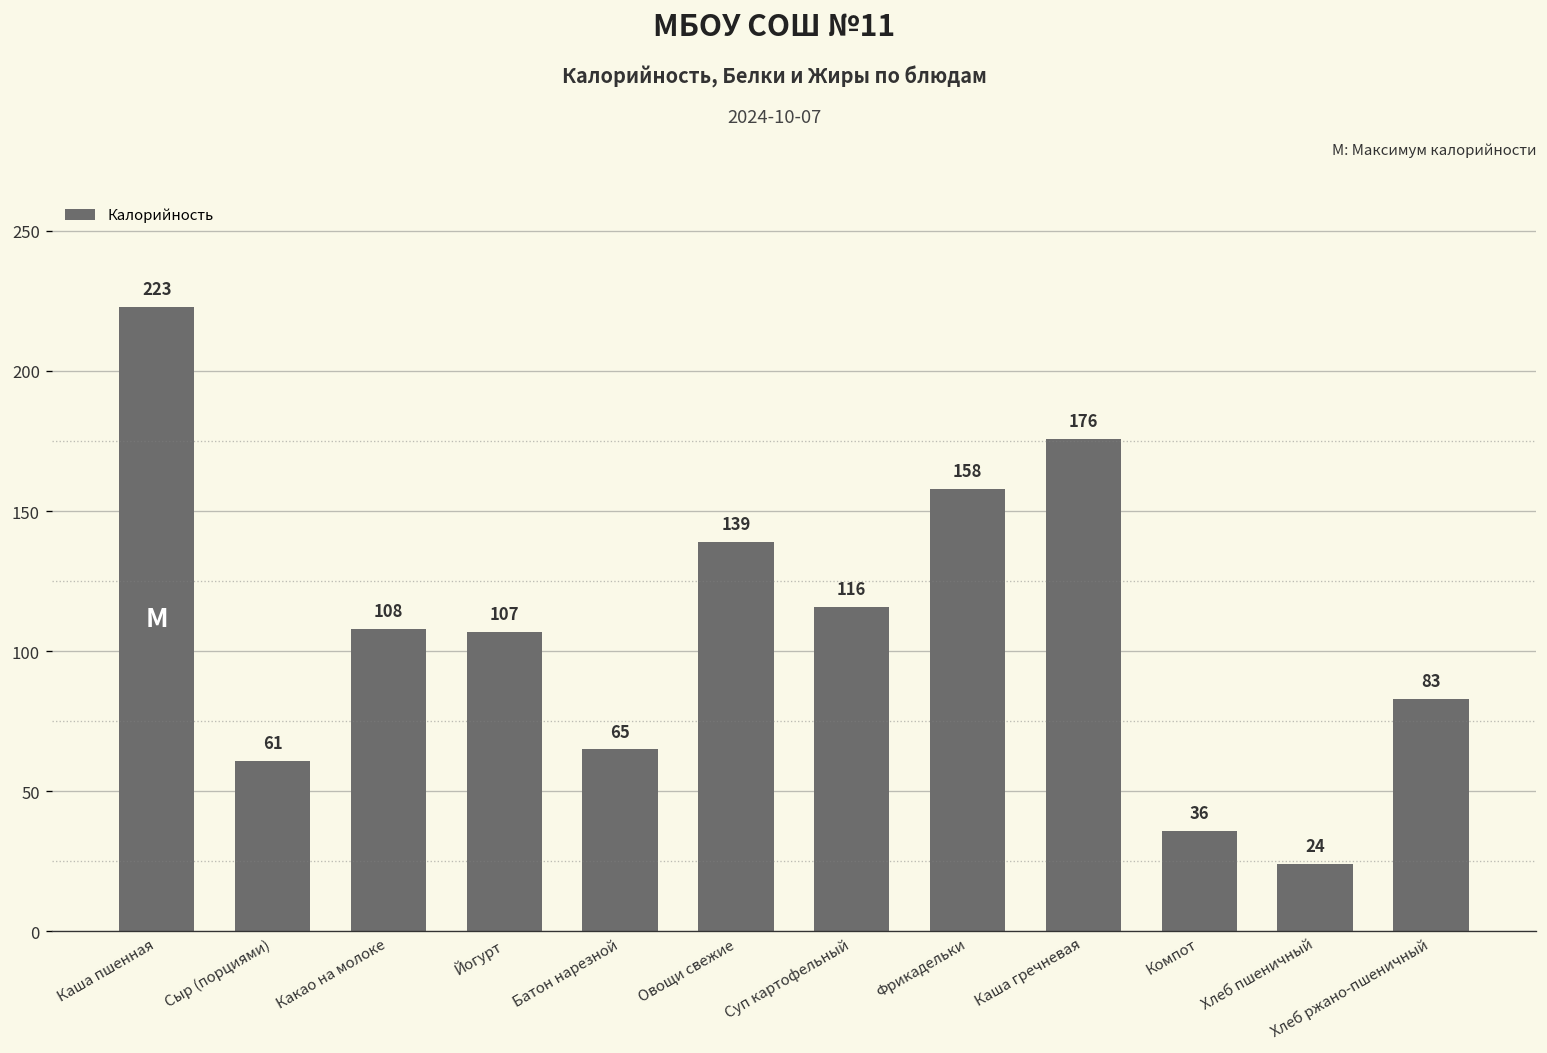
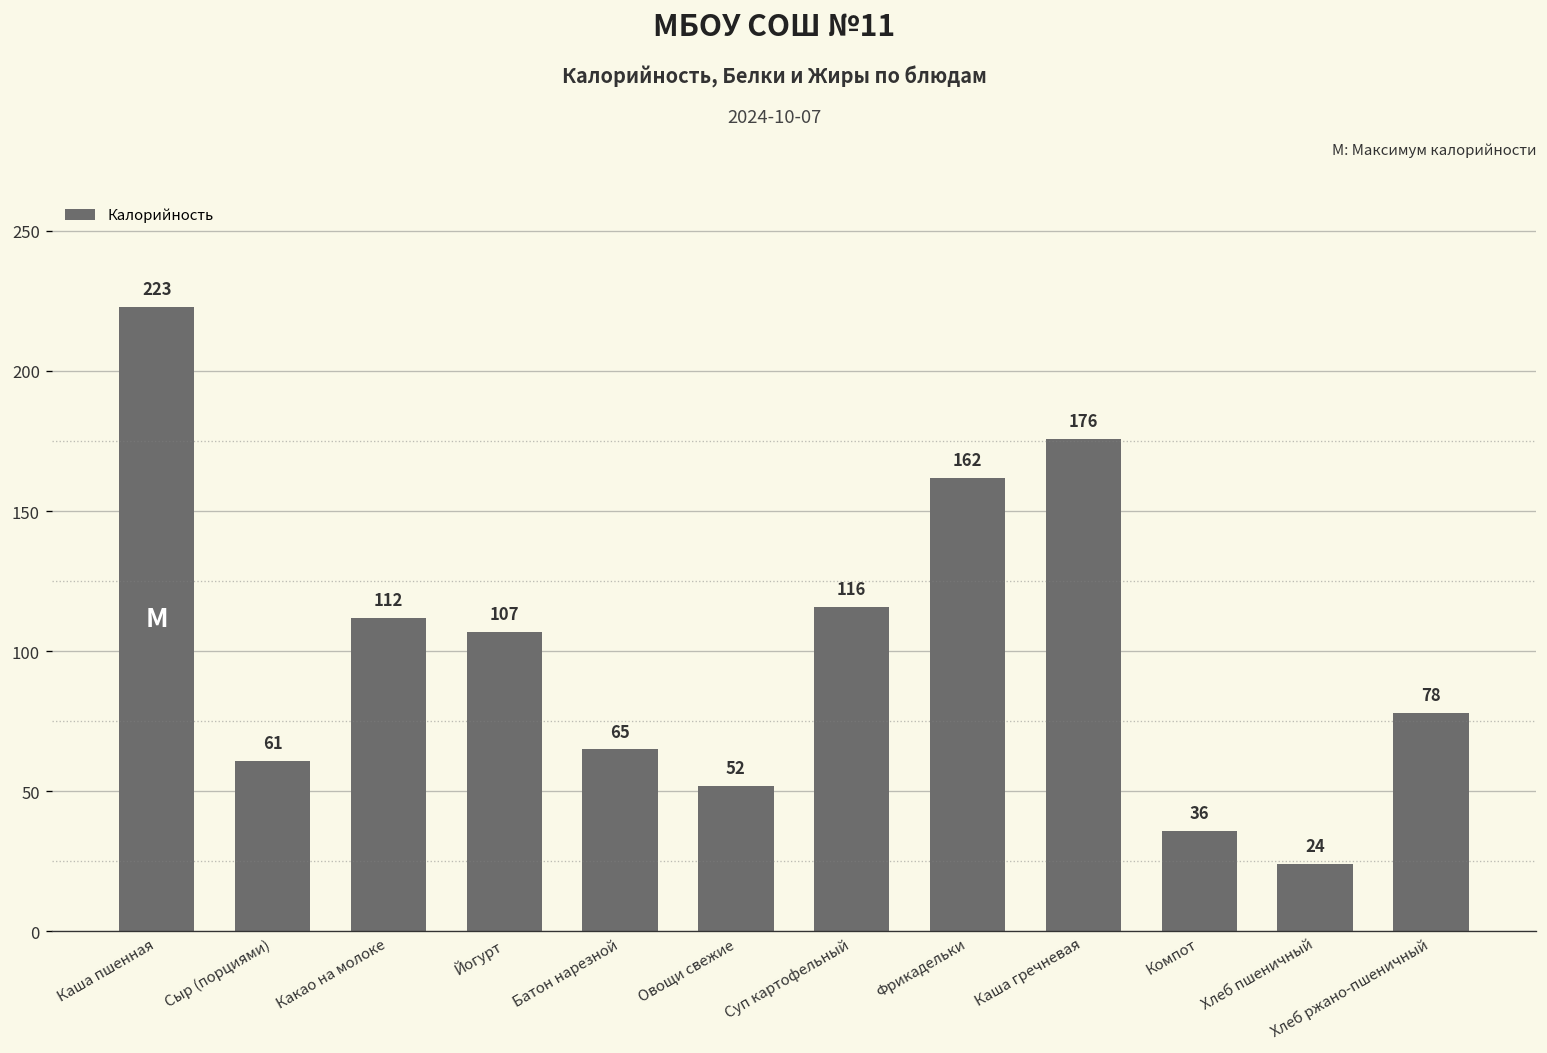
  {
    "Каша пшенная": 223,
    "Сыр (порциями)": 61,
-   "Какао на молоке": 108,
+   "Какао на молоке": 112,
    "Йогурт": 107,
    "Батон нарезной": 65,
-   "Овощи свежие": 139,
+   "Овощи свежие": 52,
    "Суп картофельный": 116,
-   "Фрикадельки": 158,
+   "Фрикадельки": 162,
    "Каша гречневая": 176,
    "Компот": 36,
    "Хлеб пшеничный": 24,
-   "Хлеб ржано-пшеничный": 83
+   "Хлеб ржано-пшеничный": 78
  }
